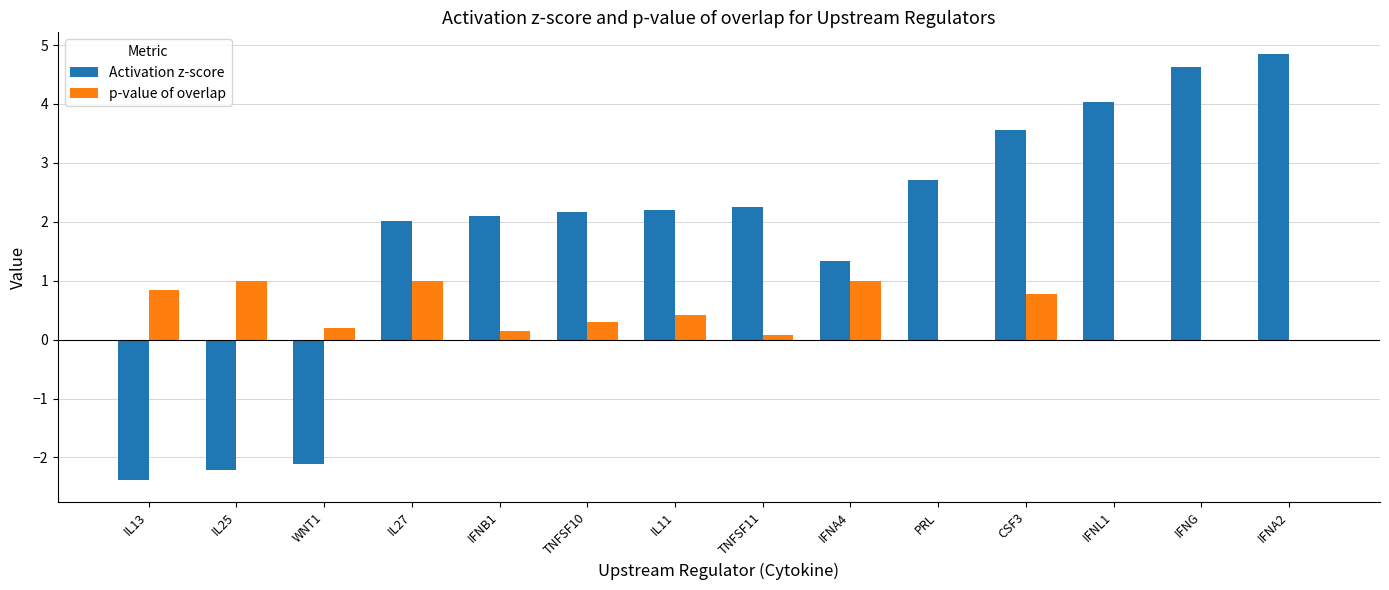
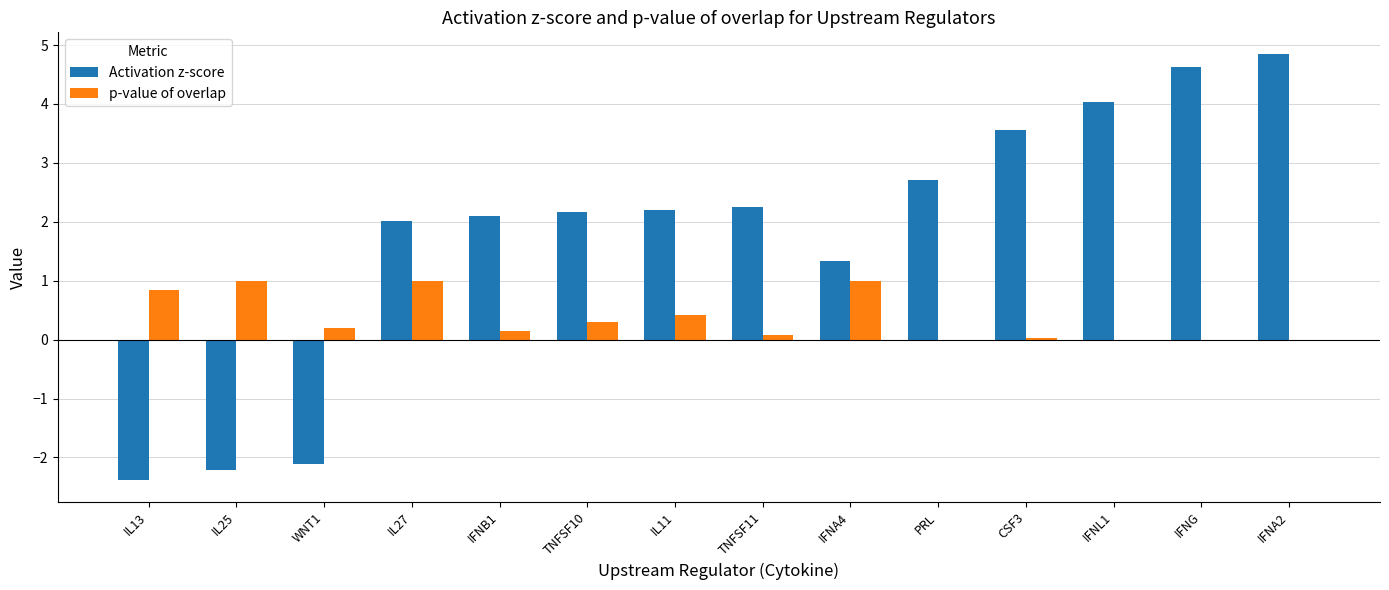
  {
    "Activation z-score": {
      "IL13": -2.4,
      "IL25": -2.2,
      "WNT1": -2.1,
      "IL27": 2.0,
      "IFNB1": 2.1,
      "TNFSF10": 2.2,
      "IL11": 2.2,
      "TNFSF11": 2.2,
      "IFNA4": 1.3,
      "PRL": 2.7,
      "CSF3": 3.6,
      "IFNL1": 4.0,
      "IFNG": 4.6,
      "IFNA2": 4.9
    },
    "p-value of overlap": {
      "IL13": 0.8,
      "IL25": 1.0,
      "WNT1": 0.2,
      "IL27": 1.0,
      "IFNB1": 0.2,
      "TNFSF10": 0.3,
      "IL11": 0.4,
      "TNFSF11": 0.1,
      "IFNA4": 1.0,
-     "CSF3": 0.8
+     "CSF3": 0.0
    }
  }
